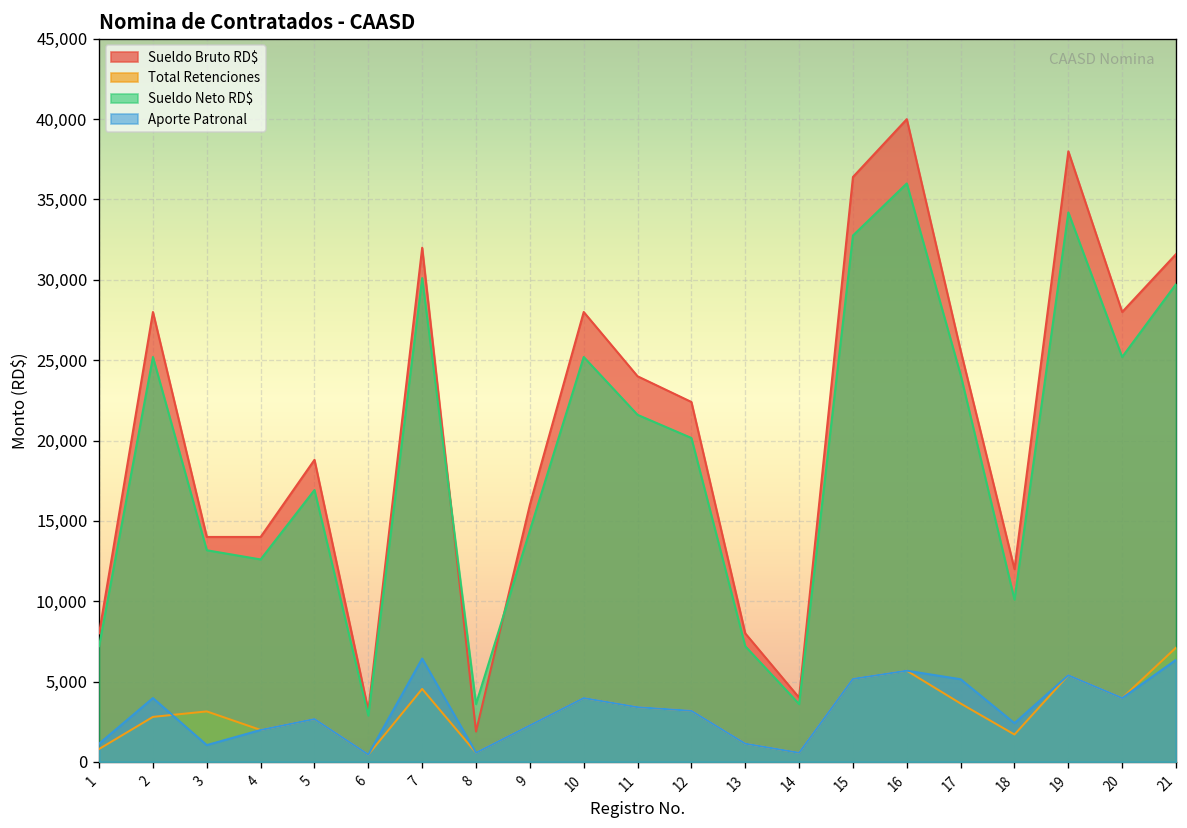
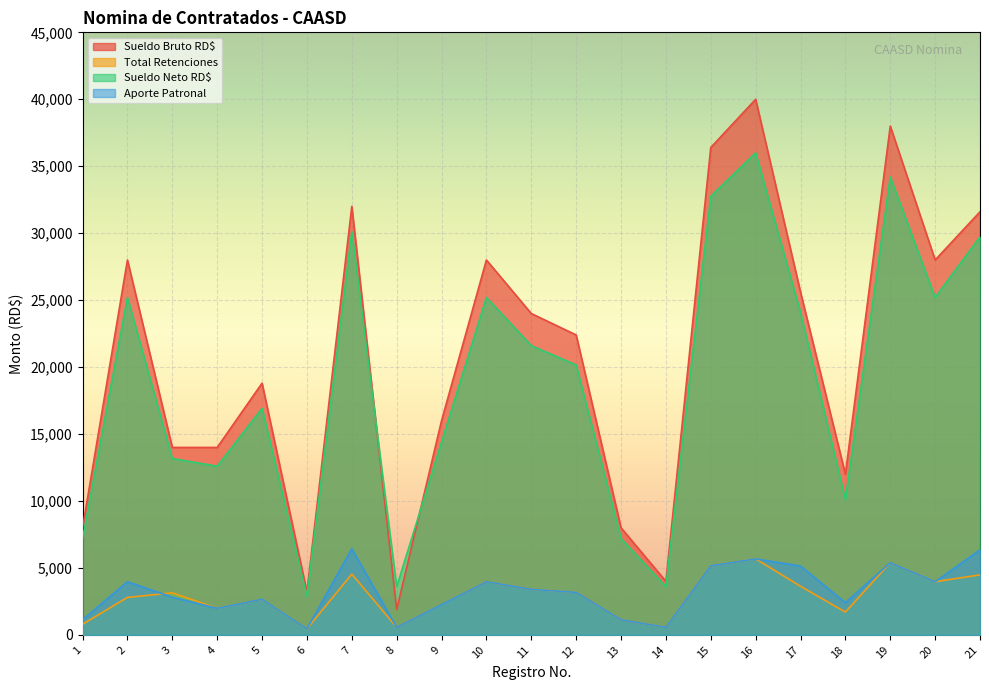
  {
    "Sueldo Bruto RD$": {
      "1": "8,000",
      "2": "28,000",
      "3": "14,000",
      "4": "14,000",
      "5": "18,800",
      "6": "3,200",
      "7": "32,000",
      "8": "1,900",
      "9": "16,000",
      "10": "28,000",
      "11": "24,000",
      "12": "22,400",
      "13": "8,000",
      "14": "4,000",
      "15": "36,400",
      "16": "40,000",
      "17": "25,600",
      "18": "12,000",
      "19": "38,000",
      "20": "28,000",
      "21": "31,600"
    },
    "Total Retenciones": {
      "1": "800",
      "2": "2,800",
      "3": "3,100",
      "7": "4,500",
      "17": "3,600",
      "18": "1,700",
-     "21": "7,100"
+     "21": "4,500"
    },
    "Sueldo Neto RD$": {
      "1": "7,200",
      "2": "25,200",
      "3": "13,200",
      "4": "12,600",
      "5": "16,900",
      "6": "2,900",
      "7": "30,100",
      "8": "3,600",
      "9": "14,400",
      "10": "25,200",
      "11": "21,600",
      "12": "20,200",
      "13": "7,200",
      "14": "3,600",
      "15": "32,800",
      "16": "36,000",
      "17": "24,100",
      "18": "10,100",
      "19": "34,200",
      "20": "25,200",
      "21": "29,700"
    },
    "Aporte Patronal": {
      "1": "1,100",
      "2": "4,000",
-     "3": "1,000",
+     "3": "2,800",
      "7": "6,400",
      "17": "5,100",
      "18": "2,400",
      "21": "6,400"
    }
  }
